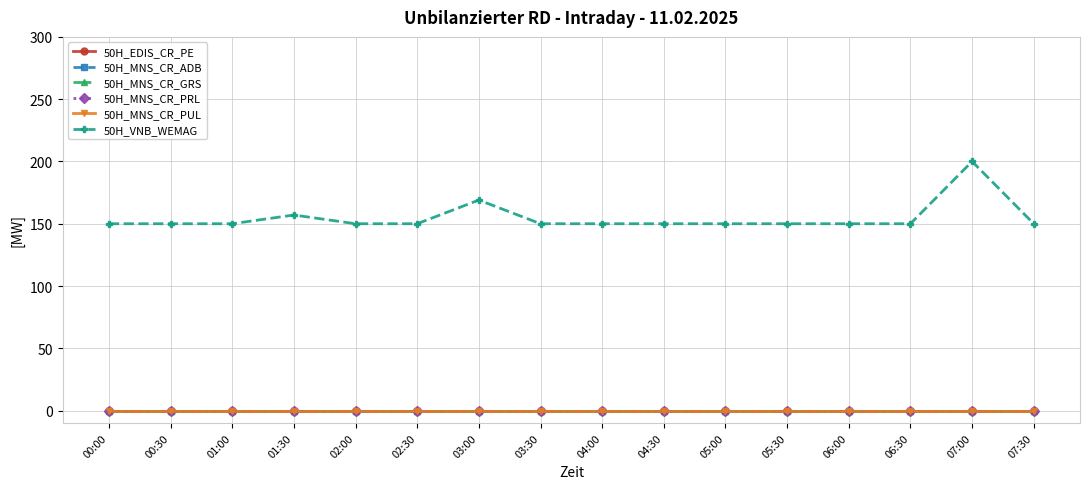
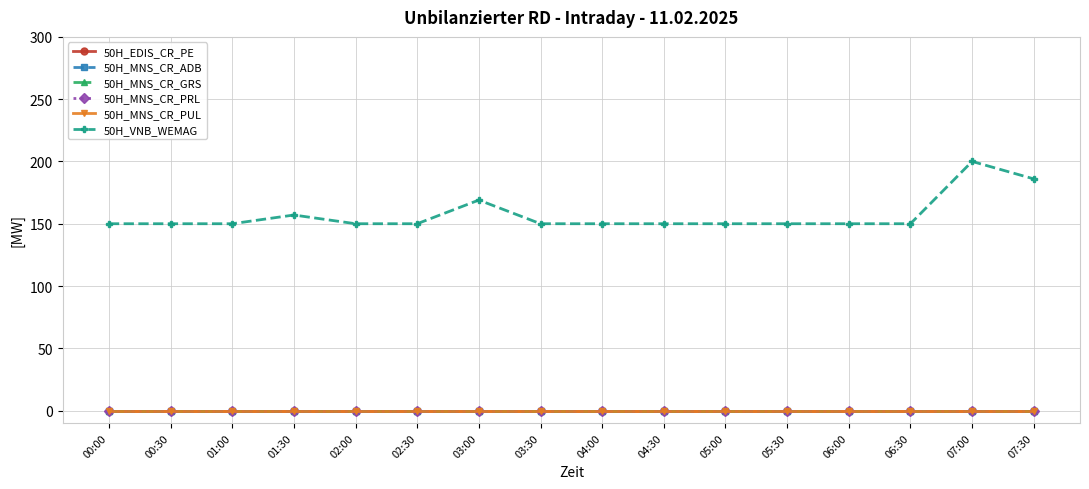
  {
    "50H_MNS_CR_PUL": {
      "00:00": 0,
      "00:30": 0,
      "01:00": 0,
      "01:30": 0,
      "02:00": 0,
      "02:30": 0,
      "03:00": 0,
      "03:30": 0,
      "04:00": 0,
      "04:30": 0,
      "05:00": 0,
      "05:30": 0,
      "06:00": 0,
      "06:30": 0,
      "07:00": 0,
      "07:30": 0
    },
    "50H_VNB_WEMAG": {
      "00:00": 150,
      "00:30": 150,
      "01:00": 150,
      "01:30": 157,
      "02:00": 150,
      "02:30": 150,
      "03:00": 169,
      "03:30": 150,
      "04:00": 150,
      "04:30": 150,
      "05:00": 150,
      "05:30": 150,
      "06:00": 150,
      "06:30": 150,
      "07:00": 200,
-     "07:30": 150
+     "07:30": 186
    }
  }
